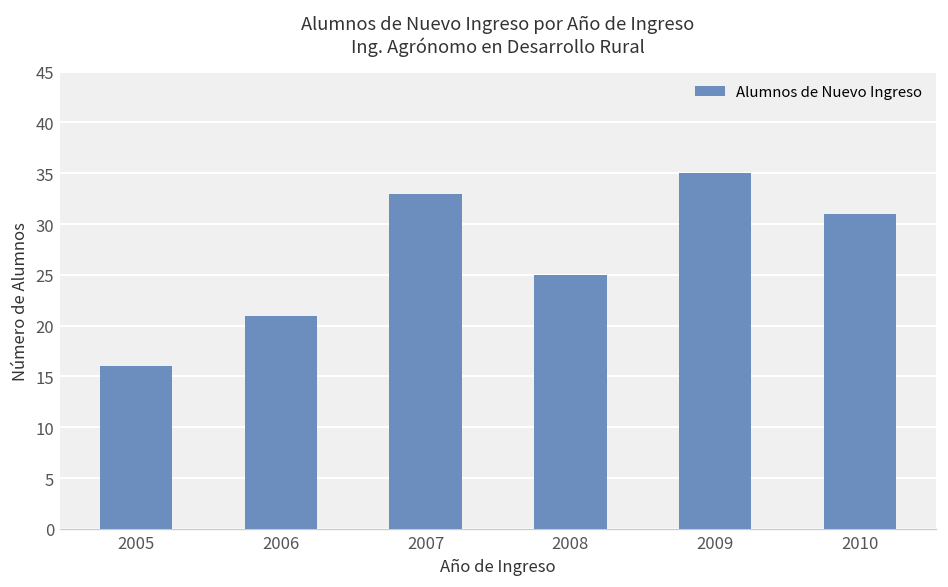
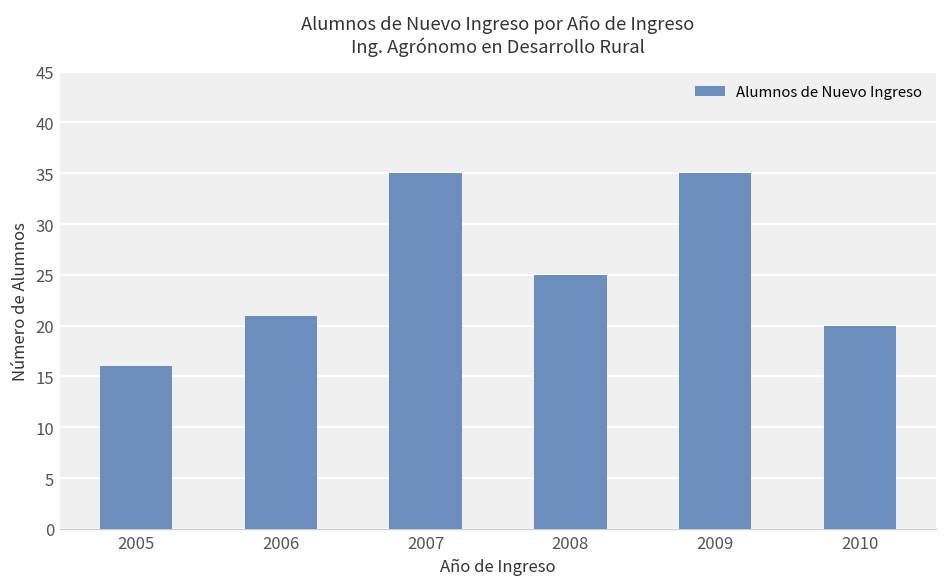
  {
    "2005": 16,
    "2006": 21,
-   "2007": 33,
+   "2007": 35,
    "2008": 25,
    "2009": 35,
-   "2010": 31
+   "2010": 20
  }
